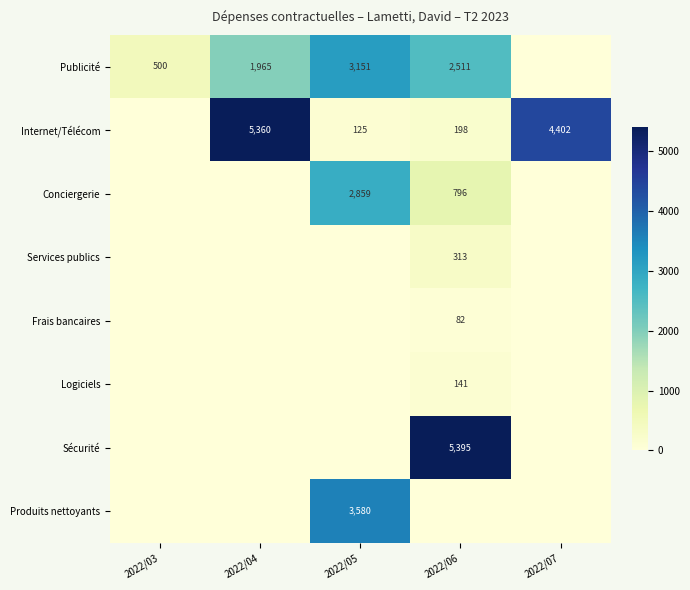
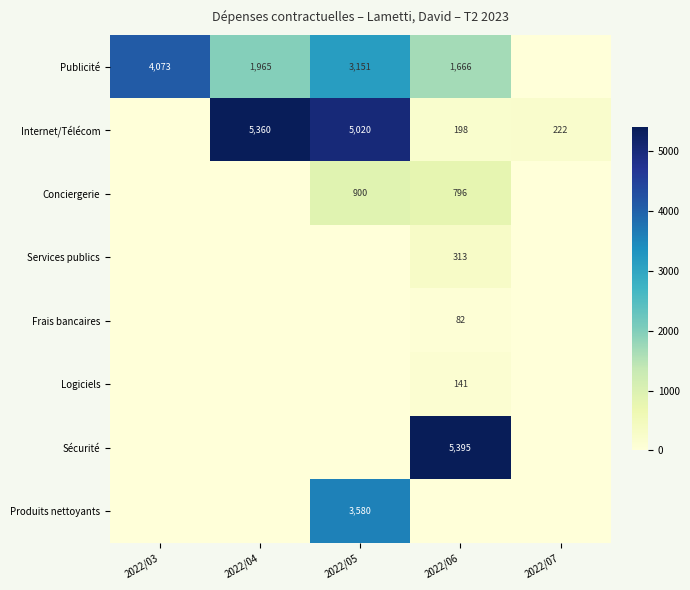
  {
    "Publicité": {
-     "2022/03": "500",
+     "2022/03": "4,073",
      "2022/04": "1,965",
      "2022/05": "3,151",
-     "2022/06": "2,511"
+     "2022/06": "1,666"
    },
    "Internet/Télécom": {
      "2022/04": "5,360",
-     "2022/05": "125",
+     "2022/05": "5,020",
      "2022/06": "198",
-     "2022/07": "4,402"
+     "2022/07": "222"
    },
    "Conciergerie": {
-     "2022/05": "2,859",
+     "2022/05": "900",
      "2022/06": "796"
    },
    "Services publics": {
      "2022/06": "313"
    },
    "Frais bancaires": {
      "2022/06": "82"
    },
    "Logiciels": {
      "2022/06": "141"
    },
    "Sécurité": {
      "2022/06": "5,395"
    },
    "Produits nettoyants": {
      "2022/05": "3,580"
    }
  }
